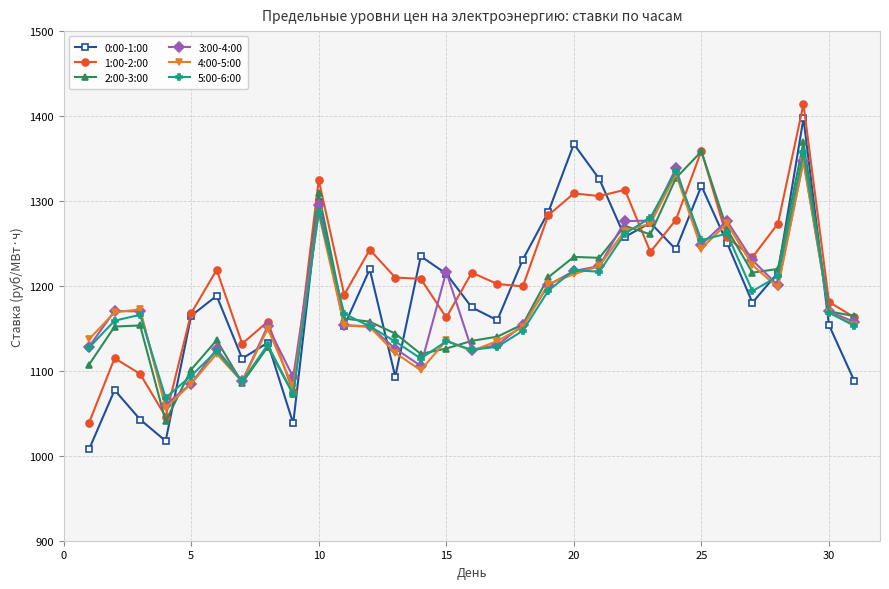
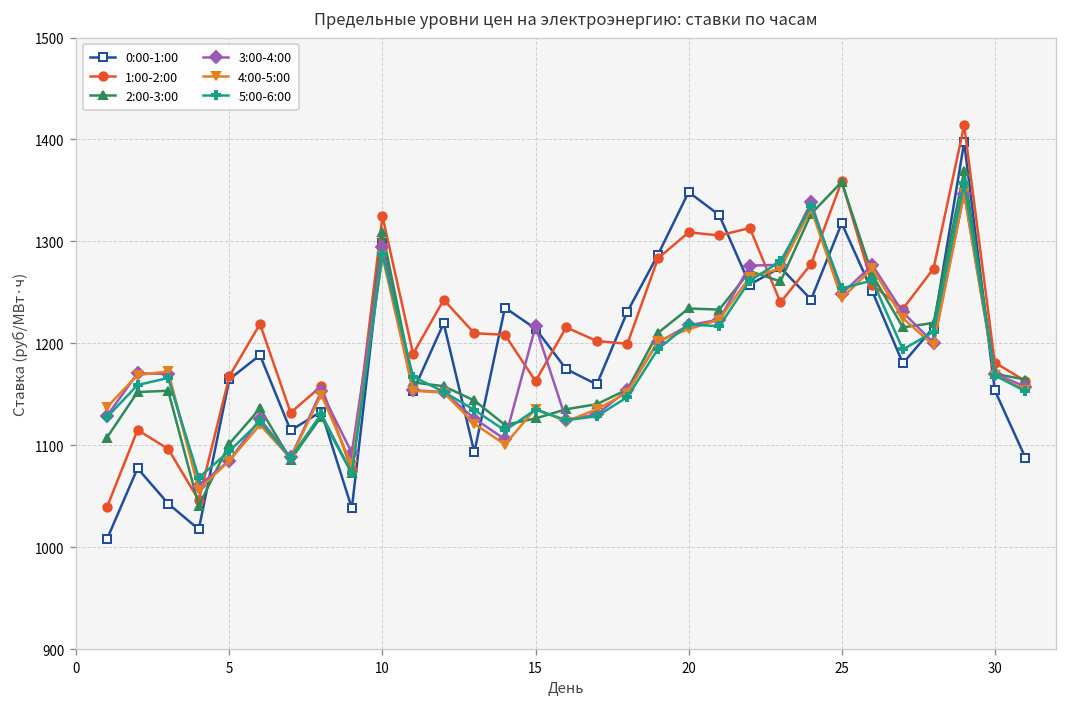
  {
    "0:00-1:00": {
      "10": 1300,
-     "20": 1370,
+     "20": 1350,
      "25": 1320,
      "30": 1150
    },
    "3:00-4:00": {
      "10": 1290,
      "25": 1250
    }
  }
